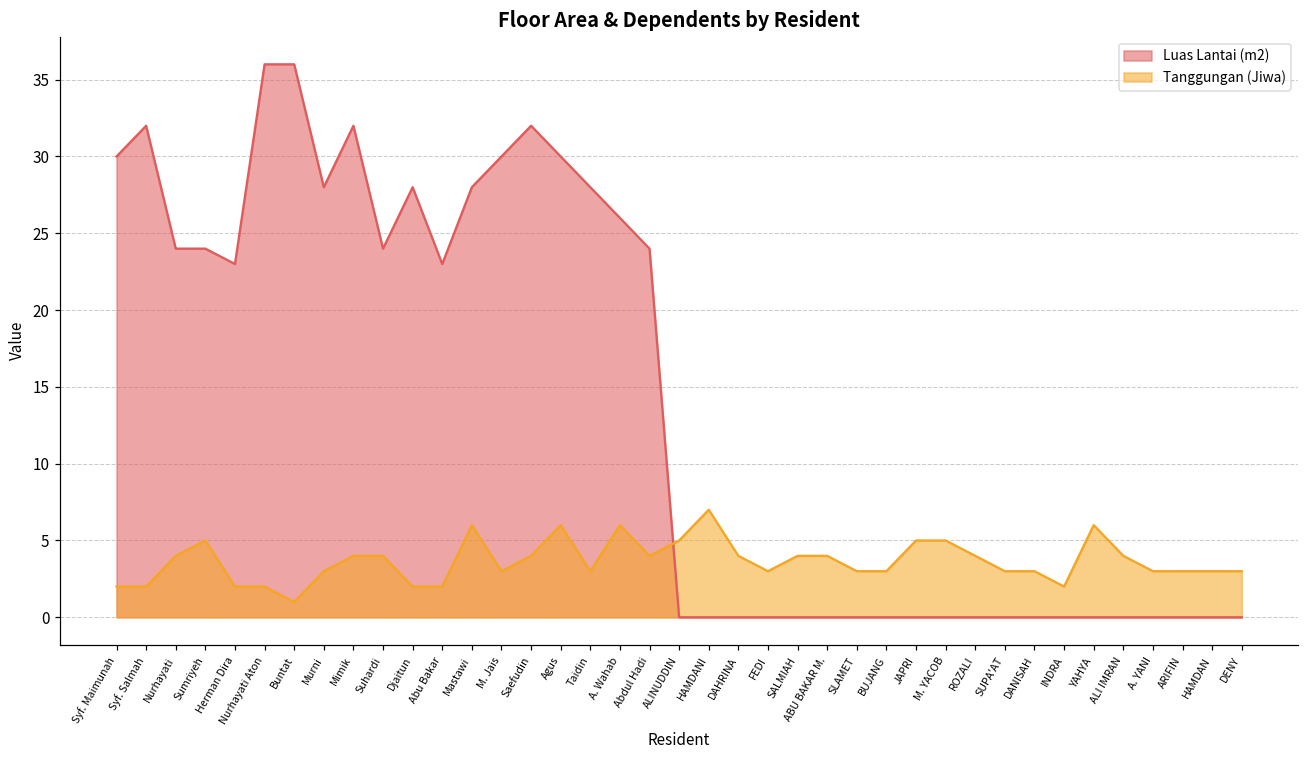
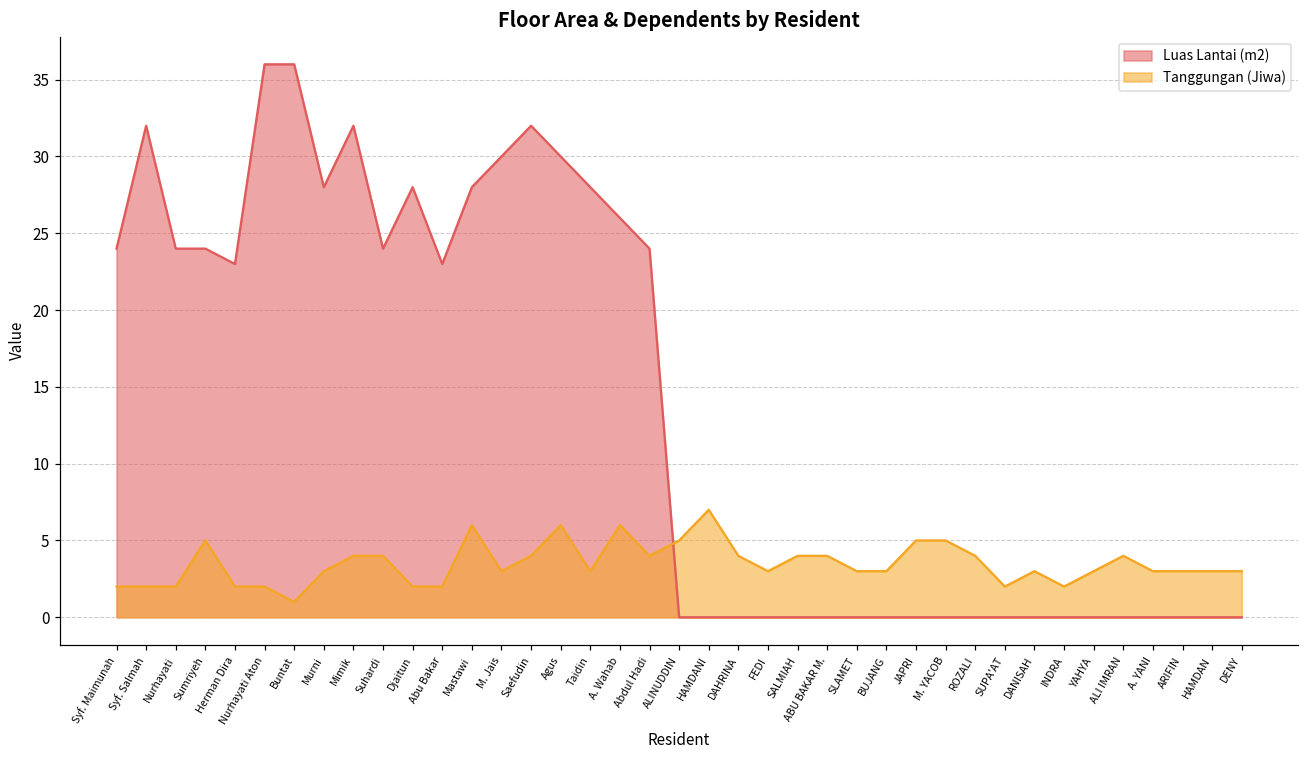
  {
    "Luas Lantai (m2)": {
-     "Syf. Maimunah": 30,
+     "Syf. Maimunah": 24,
      "Syf. Salmah": 32,
      "Nurhayati": 24,
      "Sumriyeh": 24,
      "Herman Dira": 23,
      "Nurhayati Aton": 36,
      "Buntat": 36,
      "Murni": 28,
      "Mimik": 32,
      "Suhardi": 24,
      "Djaitun": 28,
      "Abu Bakar": 23,
      "Mastawi": 28,
      "M. Jais": 30,
      "Saefudin": 32,
      "Agus": 30,
      "Taidin": 28,
      "A. Wahab": 26,
      "Abdul Hadi": 24,
      "ALINUDDIN": 0,
      "HAMDANI": 0,
      "DAHRINA": 0,
      "FEDI": 0,
      "SALMIAH": 0,
      "ABU BAKAR M.": 0,
      "SLAMET": 0,
      "BUJANG": 0,
      "JAPRI": 0,
      "M. YACOB": 0,
      "ROZALI": 0,
      "SUPA'AT": 0,
      "DANISAH": 0,
      "INDRA": 0,
      "YAHYA": 0,
      "ALI IMRAN": 0,
      "A. YANI": 0,
      "ARIFIN": 0,
      "HAMDAN": 0,
      "DENY": 0
    },
    "Tanggungan (Jiwa)": {
      "Syf. Maimunah": 2,
      "Syf. Salmah": 2,
-     "Nurhayati": 4,
+     "Nurhayati": 2,
      "Sumriyeh": 5,
      "Herman Dira": 2,
      "Nurhayati Aton": 2,
      "Buntat": 1,
      "Murni": 3,
      "Mimik": 4,
      "Suhardi": 4,
      "Djaitun": 2,
      "Abu Bakar": 2,
      "Mastawi": 6,
      "M. Jais": 3,
      "Saefudin": 4,
      "Agus": 6,
      "Taidin": 3,
      "A. Wahab": 6,
      "Abdul Hadi": 4,
      "ALINUDDIN": 5,
      "HAMDANI": 7,
      "DAHRINA": 4,
      "FEDI": 3,
      "SALMIAH": 4,
      "ABU BAKAR M.": 4,
      "SLAMET": 3,
      "BUJANG": 3,
      "JAPRI": 5,
      "M. YACOB": 5,
      "ROZALI": 4,
-     "SUPA'AT": 3,
+     "SUPA'AT": 2,
      "DANISAH": 3,
      "INDRA": 2,
-     "YAHYA": 6,
+     "YAHYA": 3,
      "ALI IMRAN": 4,
      "A. YANI": 3,
      "ARIFIN": 3,
      "HAMDAN": 3,
      "DENY": 3
    }
  }
